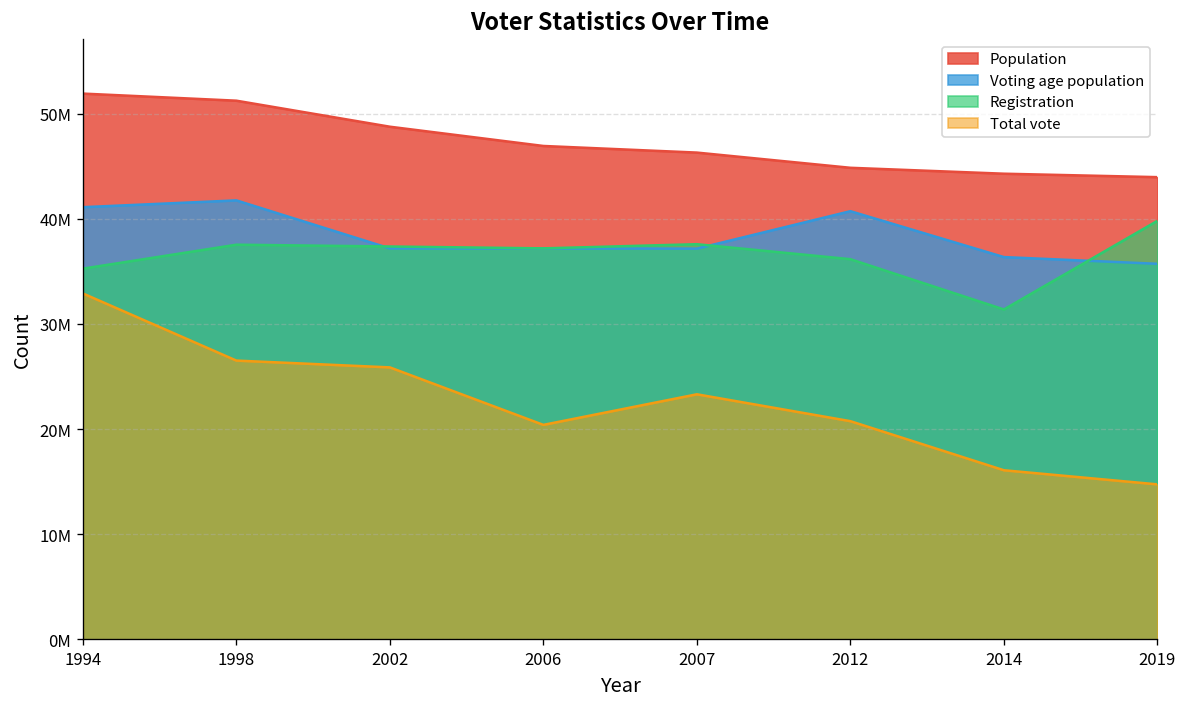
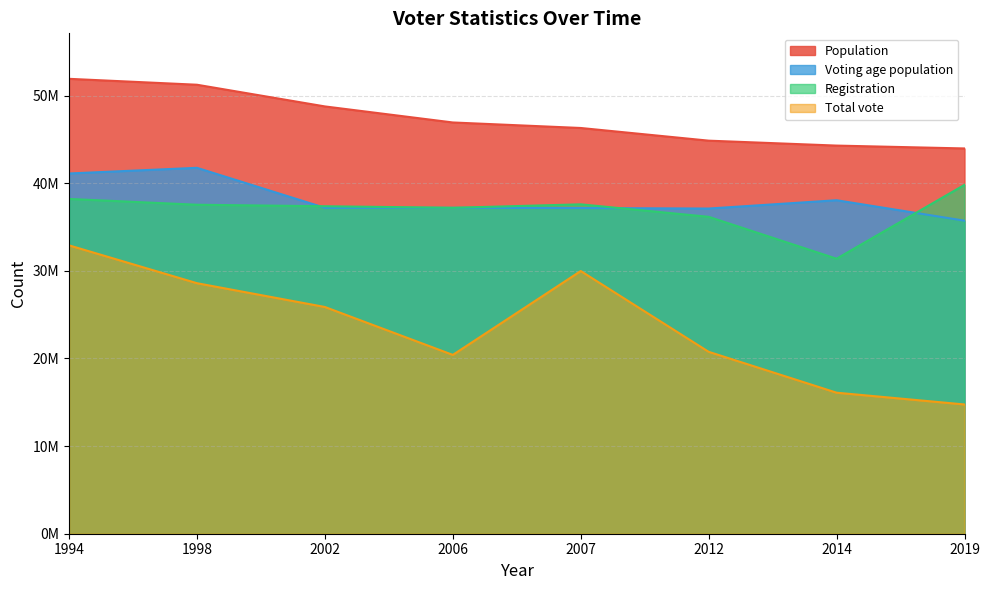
  {
    "Population": {
      "1994": 52000000,
      "1998": 51000000,
      "2002": 49000000,
      "2006": 47000000,
      "2007": 46000000,
      "2012": 45000000,
      "2014": 44000000,
      "2019": 44000000
    },
    "Voting age population": {
      "1994": 41000000,
      "1998": 42000000,
      "2007": 37000000,
-     "2012": 41000000,
-     "2014": 36000000,
+     "2012": 37000000,
+     "2014": 38000000,
      "2019": 36000000
    },
    "Registration": {
-     "1994": 35000000,
+     "1994": 38000000,
      "1998": 38000000,
      "2007": 38000000,
      "2012": 36000000,
      "2014": 31000000,
      "2019": 40000000
    },
    "Total vote": {
      "1994": 33000000,
-     "1998": 27000000,
+     "1998": 29000000,
      "2002": 26000000,
      "2006": 20000000,
-     "2007": 23000000,
+     "2007": 30000000,
      "2012": 21000000,
      "2014": 16000000,
      "2019": 15000000
    }
  }
